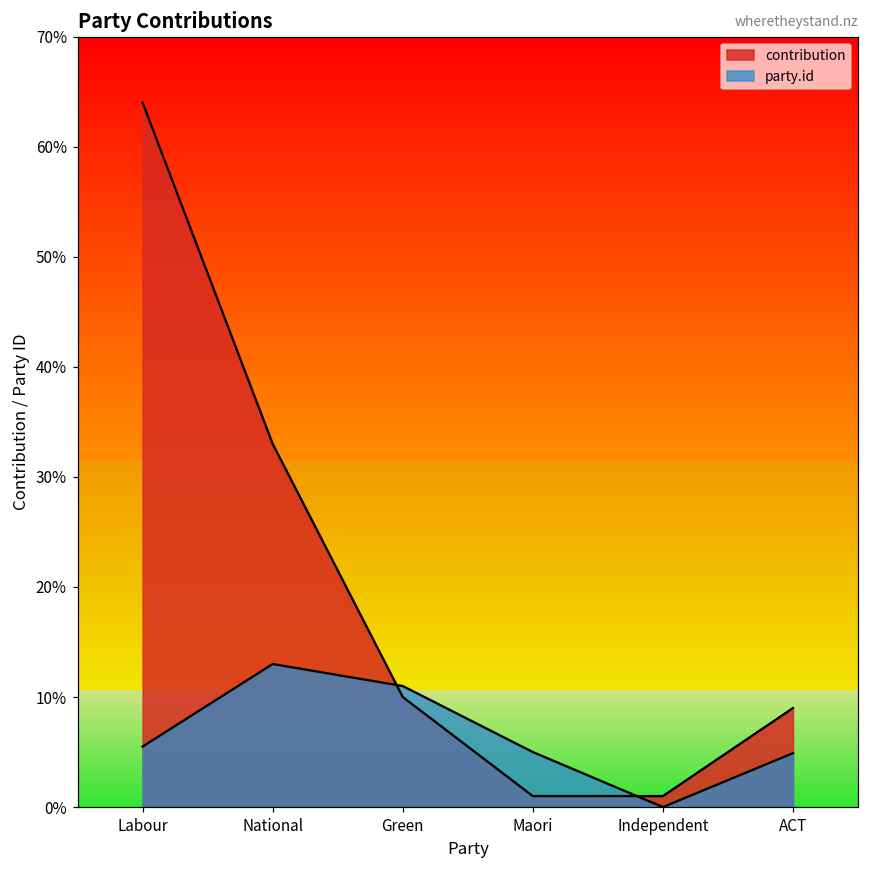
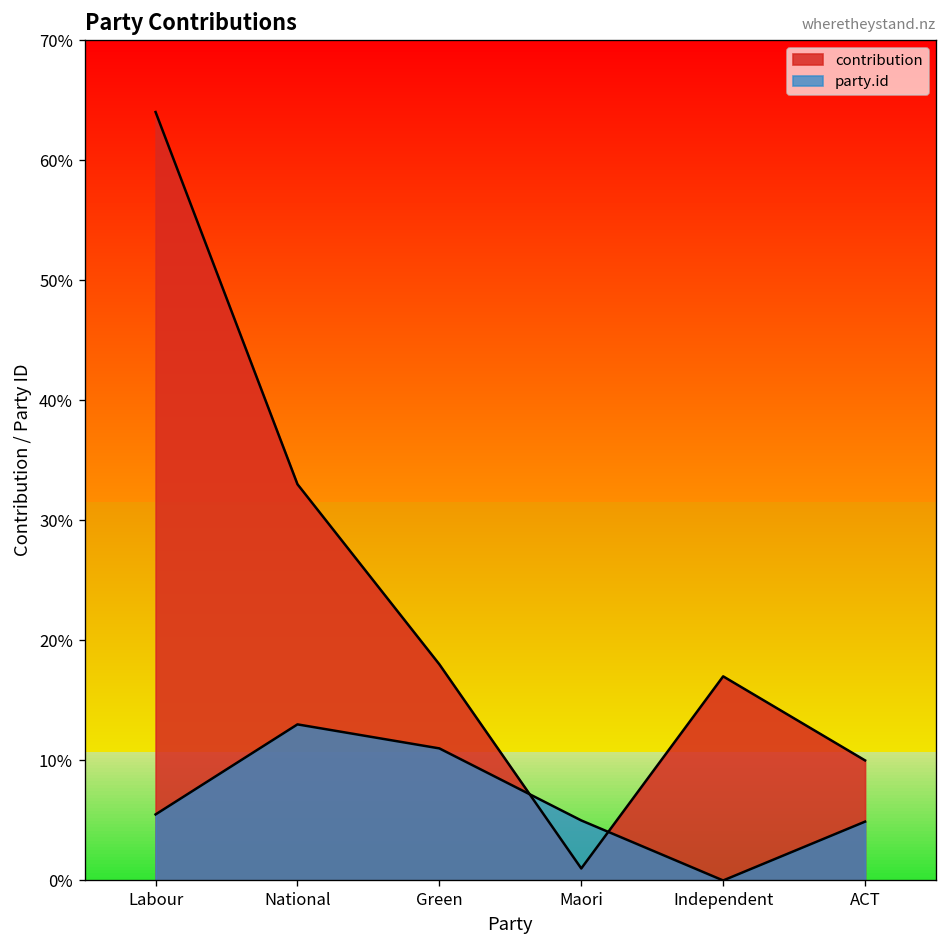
  {
    "contribution": {
      "Labour": "64%",
      "National": "33%",
-     "Green": "10%",
+     "Green": "18%",
      "Maori": "1%",
-     "Independent": "1%",
-     "ACT": "9%"
+     "Independent": "17%",
+     "ACT": "10%"
    },
    "party.id": {
      "Labour": "5.5%",
      "National": "13%",
      "Green": "11%",
      "Maori": "5%",
      "Independent": "0%",
      "ACT": "5%"
    }
  }
